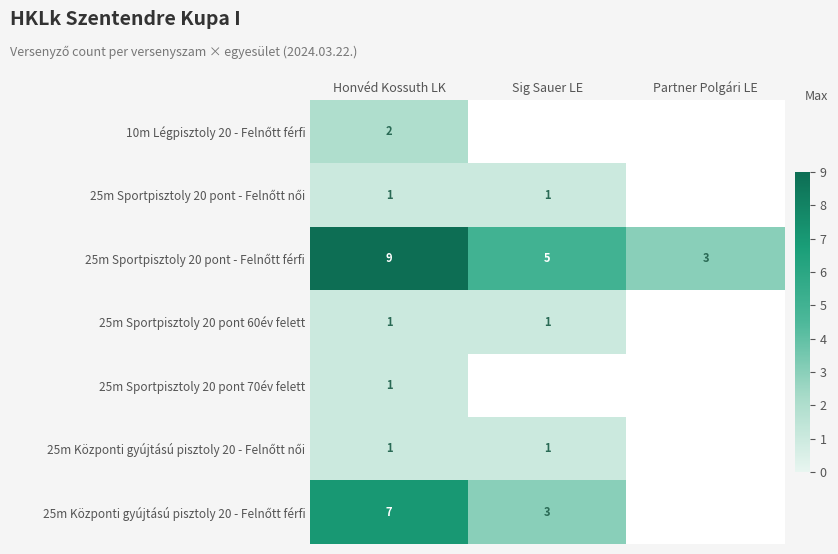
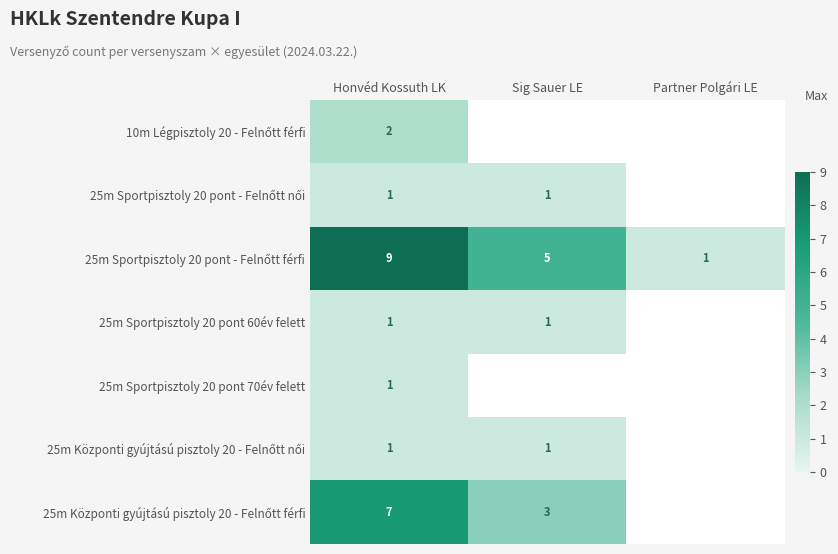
  {
    "10m Légpisztoly 20 - Felnőtt férfi": {
      "Honvéd Kossuth LK": 2
    },
    "25m Sportpisztoly 20 pont - Felnőtt női": {
      "Honvéd Kossuth LK": 1,
      "Sig Sauer LE": 1
    },
    "25m Sportpisztoly 20 pont - Felnőtt férfi": {
      "Honvéd Kossuth LK": 9,
      "Sig Sauer LE": 5,
-     "Partner Polgári LE": 3
+     "Partner Polgári LE": 1
    },
    "25m Sportpisztoly 20 pont 60év felett": {
      "Honvéd Kossuth LK": 1,
      "Sig Sauer LE": 1
    },
    "25m Sportpisztoly 20 pont 70év felett": {
      "Honvéd Kossuth LK": 1
    },
    "25m Központi gyújtású pisztoly 20 - Felnőtt női": {
      "Honvéd Kossuth LK": 1,
      "Sig Sauer LE": 1
    },
    "25m Központi gyújtású pisztoly 20 - Felnőtt férfi": {
      "Honvéd Kossuth LK": 7,
      "Sig Sauer LE": 3
    }
  }
